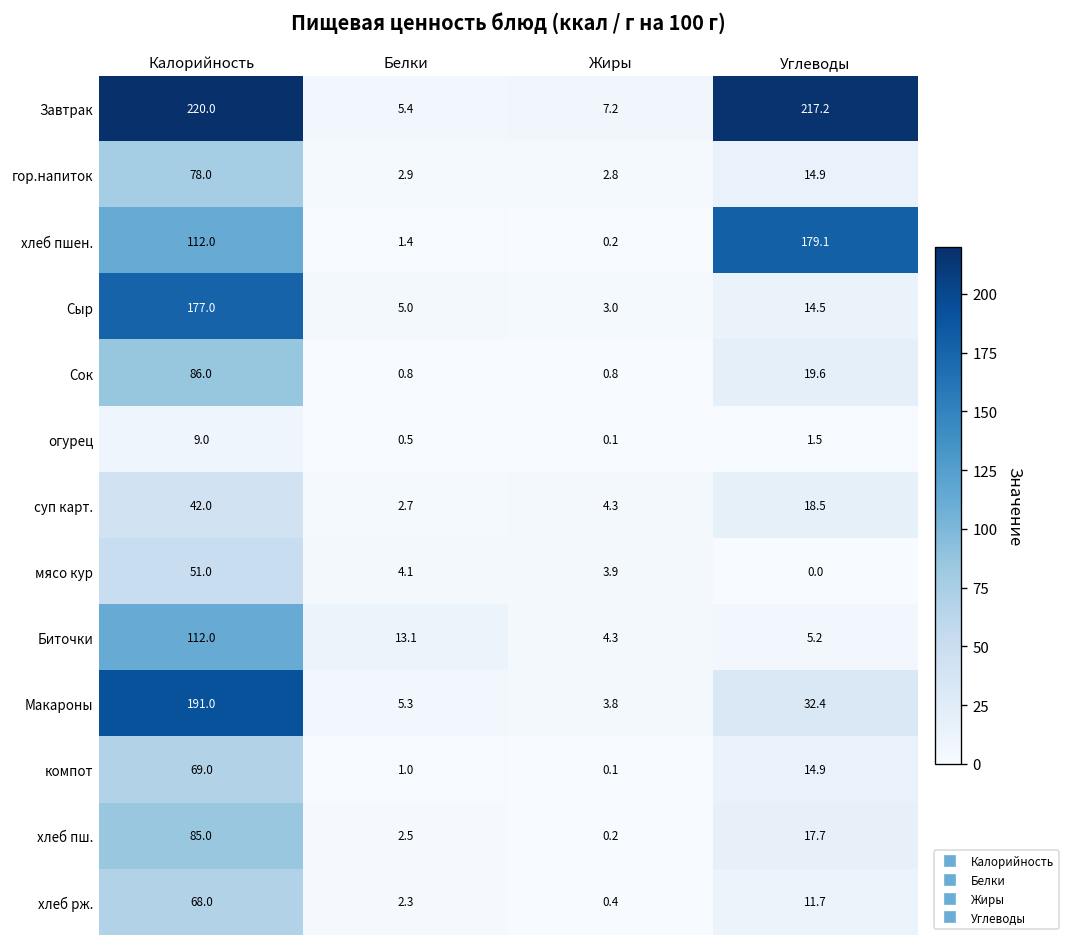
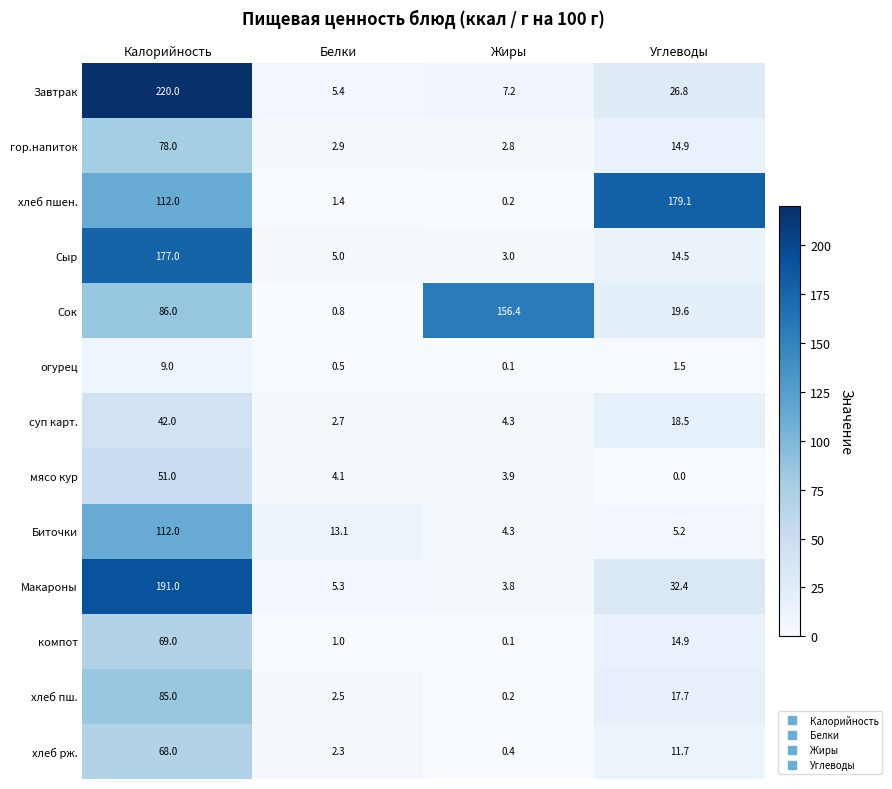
  {
    "Завтрак": {
      "Калорийность": 220.0,
      "Белки": 5.4,
      "Жиры": 7.2,
-     "Углеводы": 217.2
+     "Углеводы": 26.8
    },
    "гор.напиток": {
      "Калорийность": 78.0,
      "Белки": 2.9,
      "Жиры": 2.8,
      "Углеводы": 14.9
    },
    "хлеб пшен.": {
      "Калорийность": 112.0,
      "Белки": 1.4,
      "Жиры": 0.2,
      "Углеводы": 179.1
    },
    "Сыр": {
      "Калорийность": 177.0,
      "Белки": 5.0,
      "Жиры": 3.0,
      "Углеводы": 14.5
    },
    "Сок": {
      "Калорийность": 86.0,
      "Белки": 0.8,
-     "Жиры": 0.8,
+     "Жиры": 156.4,
      "Углеводы": 19.6
    },
    "огурец": {
      "Калорийность": 9.0,
      "Белки": 0.5,
      "Жиры": 0.1,
      "Углеводы": 1.5
    },
    "суп карт.": {
      "Калорийность": 42.0,
      "Белки": 2.7,
      "Жиры": 4.3,
      "Углеводы": 18.5
    },
    "мясо кур": {
      "Калорийность": 51.0,
      "Белки": 4.1,
      "Жиры": 3.9,
      "Углеводы": 0.0
    },
    "Биточки": {
      "Калорийность": 112.0,
      "Белки": 13.1,
      "Жиры": 4.3,
      "Углеводы": 5.2
    },
    "Макароны": {
      "Калорийность": 191.0,
      "Белки": 5.3,
      "Жиры": 3.8,
      "Углеводы": 32.4
    },
    "компот": {
      "Калорийность": 69.0,
      "Белки": 1.0,
      "Жиры": 0.1,
      "Углеводы": 14.9
    },
    "хлеб пш.": {
      "Калорийность": 85.0,
      "Белки": 2.5,
      "Жиры": 0.2,
      "Углеводы": 17.7
    },
    "хлеб рж.": {
      "Калорийность": 68.0,
      "Белки": 2.3,
      "Жиры": 0.4,
      "Углеводы": 11.7
    }
  }
